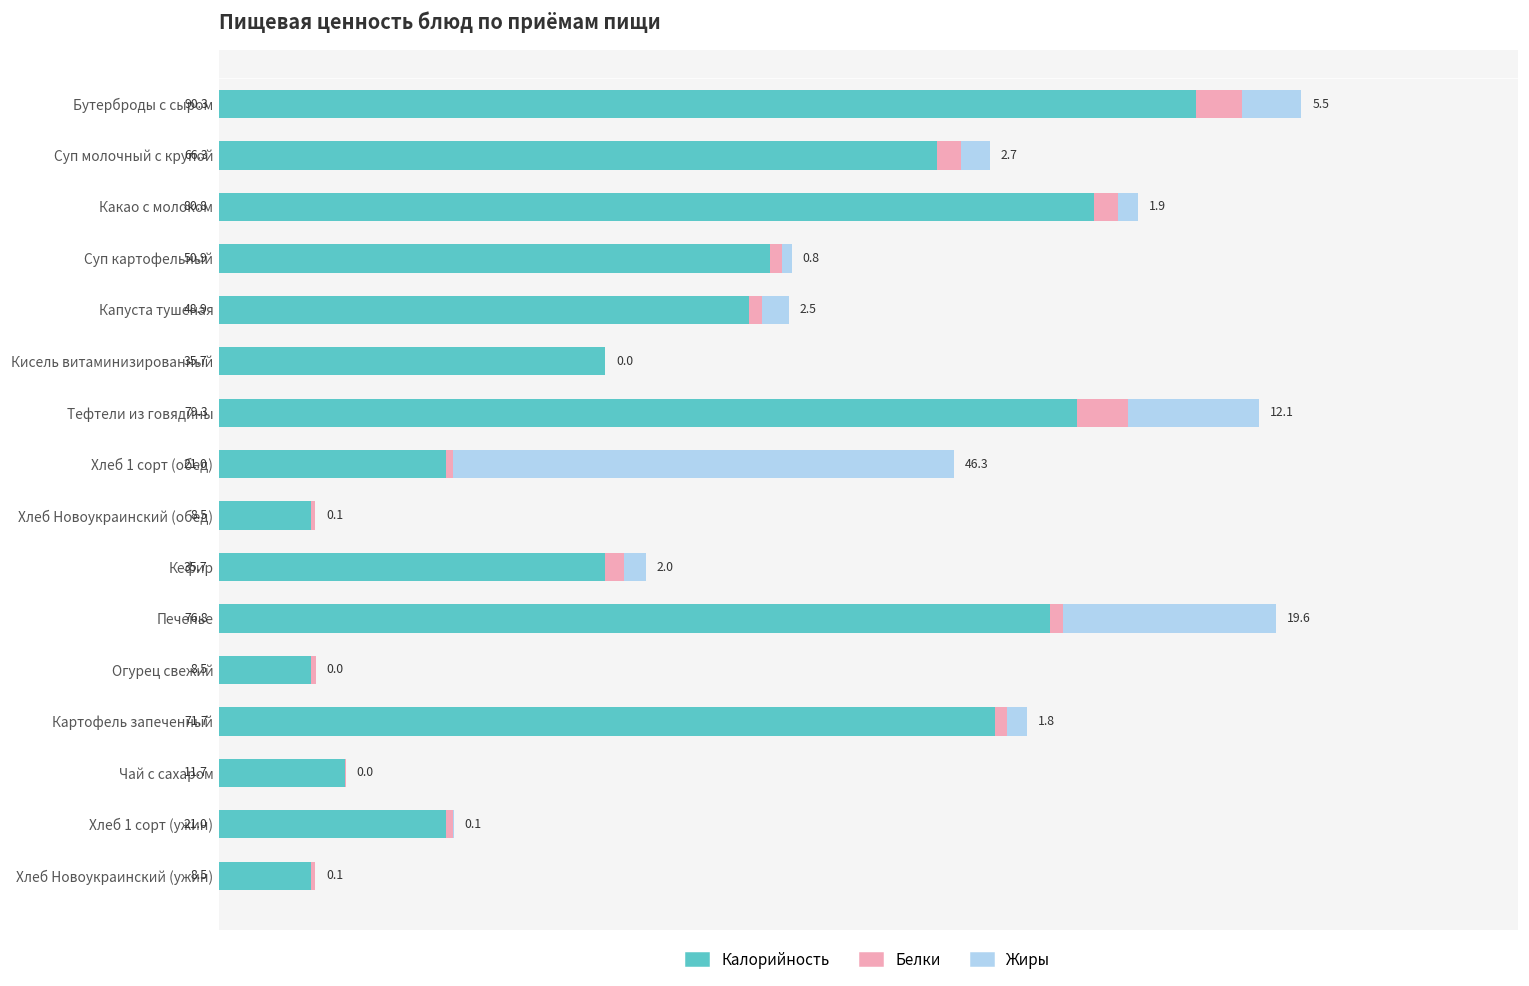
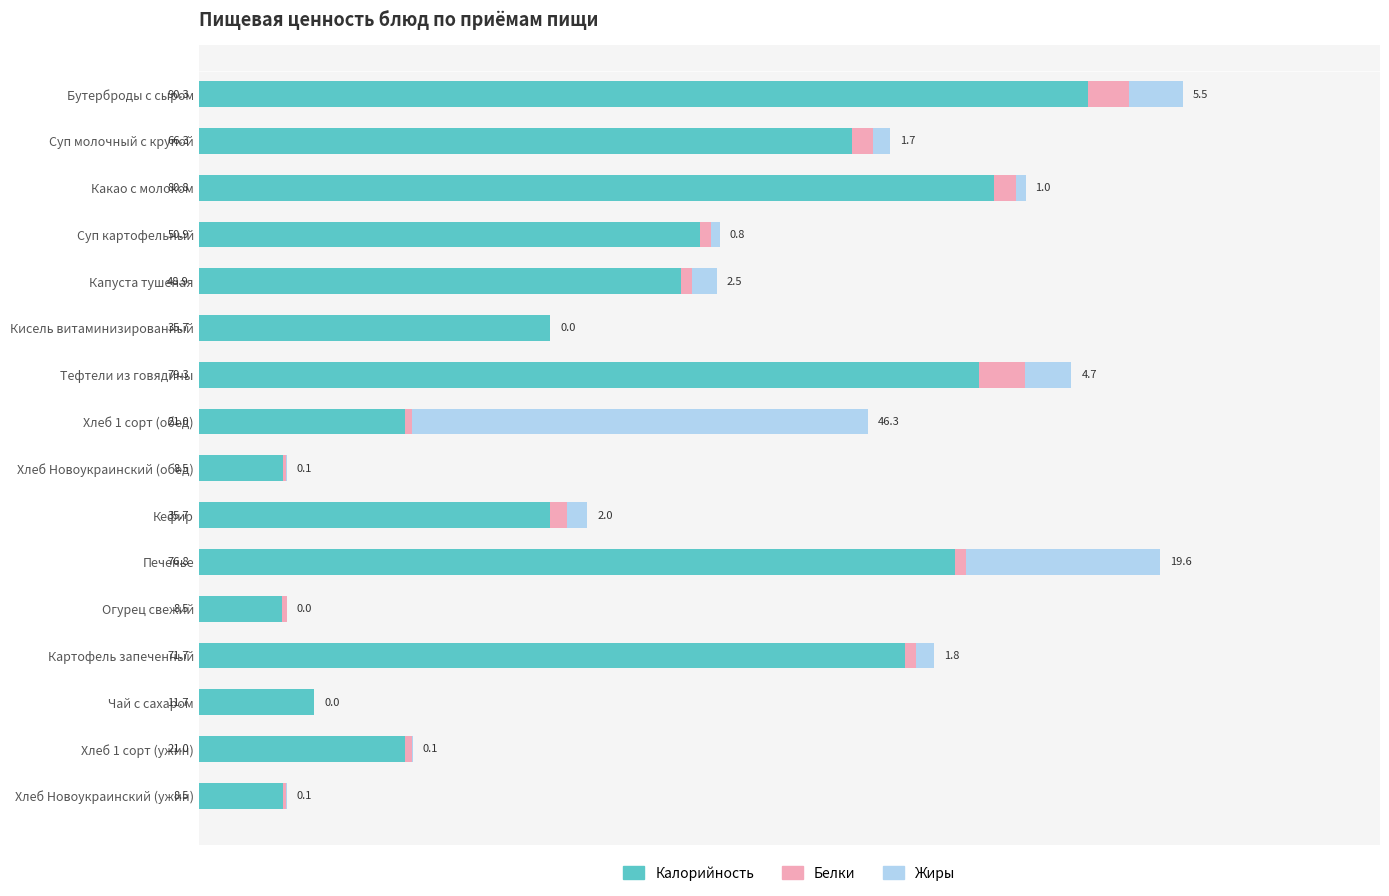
  {
    "Белки": {
      "Кисель витаминизированный": 0.0
    },
    "Жиры": {
      "Бутерброды с сыром": 5.5,
-     "Суп молочный с крупой": 2.7,
-     "Какао с молоком": 1.9,
+     "Суп молочный с крупой": 1.7,
+     "Какао с молоком": 1.0,
      "Суп картофельный": 0.8,
      "Капуста тушеная": 2.5,
      "Кисель витаминизированный": 0.0,
-     "Тефтели из говядины": 12.1,
+     "Тефтели из говядины": 4.7,
      "Хлеб 1 сорт (обед)": 46.3,
      "Хлеб Новоукраинский (обед)": 0.1,
      "Кефир": 2.0,
      "Печенье": 19.6,
      "Огурец свежий": 0.0,
      "Картофель запеченный": 1.8,
      "Чай с сахаром": 0.0,
      "Хлеб 1 сорт (ужин)": 0.1,
      "Хлеб Новоукраинский (ужин)": 0.1
    }
  }
